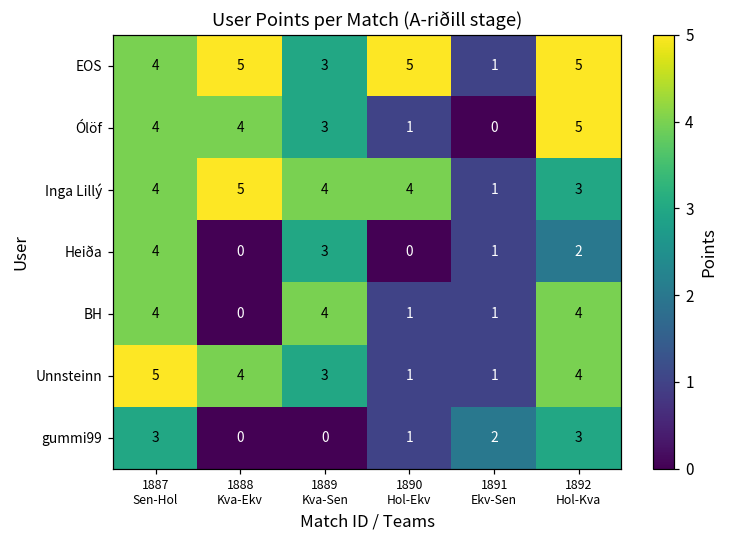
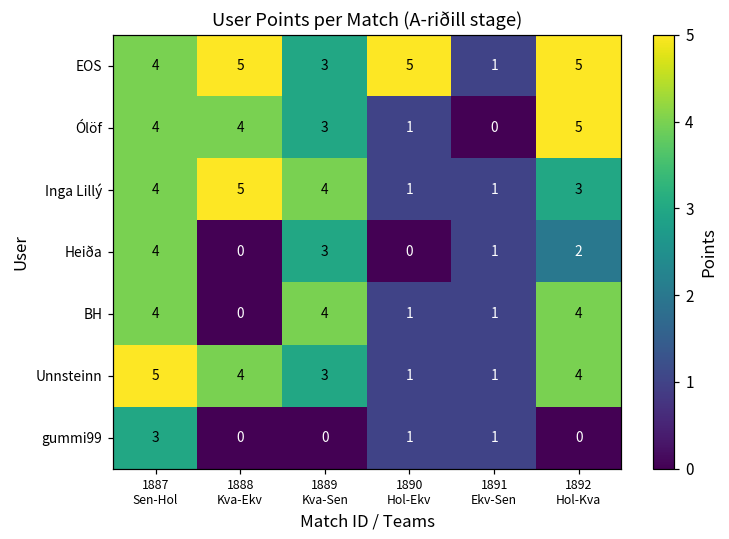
  {
    "EOS": {
      "1887 Sen-Hol": 4,
      "1888 Kva-Ekv": 5,
      "1889 Kva-Sen": 3,
      "1890 Hol-Ekv": 5,
      "1891 Ekv-Sen": 1,
      "1892 Hol-Kva": 5
    },
    "Ólöf": {
      "1887 Sen-Hol": 4,
      "1888 Kva-Ekv": 4,
      "1889 Kva-Sen": 3,
      "1890 Hol-Ekv": 1,
      "1891 Ekv-Sen": 0,
      "1892 Hol-Kva": 5
    },
    "Inga Lillý": {
      "1887 Sen-Hol": 4,
      "1888 Kva-Ekv": 5,
      "1889 Kva-Sen": 4,
-     "1890 Hol-Ekv": 4,
+     "1890 Hol-Ekv": 1,
      "1891 Ekv-Sen": 1,
      "1892 Hol-Kva": 3
    },
    "Heiða": {
      "1887 Sen-Hol": 4,
      "1888 Kva-Ekv": 0,
      "1889 Kva-Sen": 3,
      "1890 Hol-Ekv": 0,
      "1891 Ekv-Sen": 1,
      "1892 Hol-Kva": 2
    },
    "BH": {
      "1887 Sen-Hol": 4,
      "1888 Kva-Ekv": 0,
      "1889 Kva-Sen": 4,
      "1890 Hol-Ekv": 1,
      "1891 Ekv-Sen": 1,
      "1892 Hol-Kva": 4
    },
    "Unnsteinn": {
      "1887 Sen-Hol": 5,
      "1888 Kva-Ekv": 4,
      "1889 Kva-Sen": 3,
      "1890 Hol-Ekv": 1,
      "1891 Ekv-Sen": 1,
      "1892 Hol-Kva": 4
    },
    "gummi99": {
      "1887 Sen-Hol": 3,
      "1888 Kva-Ekv": 0,
      "1889 Kva-Sen": 0,
      "1890 Hol-Ekv": 1,
-     "1891 Ekv-Sen": 2,
-     "1892 Hol-Kva": 3
+     "1891 Ekv-Sen": 1,
+     "1892 Hol-Kva": 0
    }
  }
